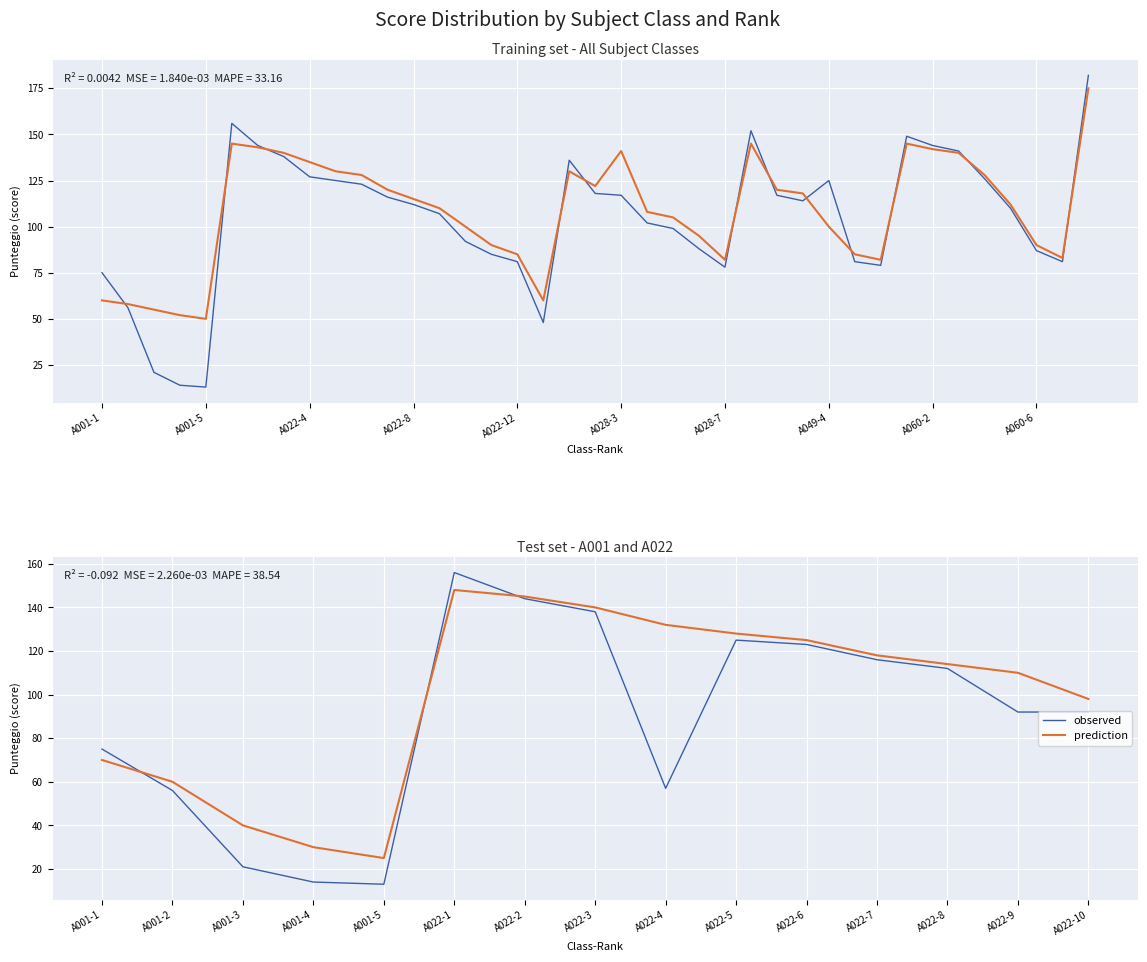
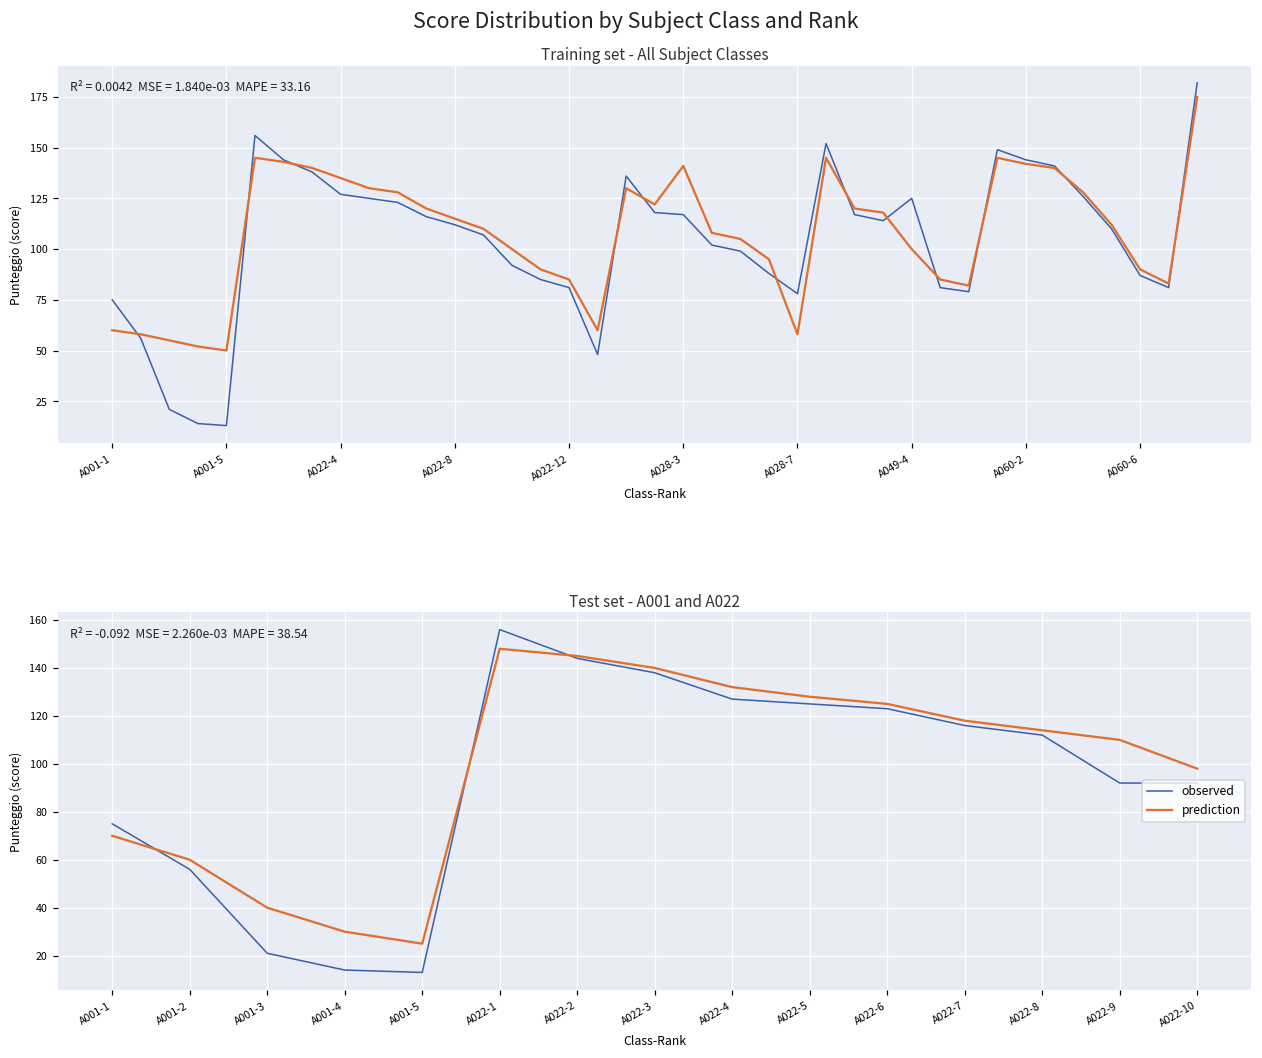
  {
    "Training set - All Subject Classes": {
      "observed": {
        "A001-1": 75,
        "A001-5": 13,
        "A022-4": 127,
        "A022-8": 112,
        "A022-12": 81,
        "A028-3": 117,
        "A028-7": 78,
        "A049-4": 125,
        "A060-2": 144,
        "A060-6": 87
      },
      "prediction": {
        "A001-1": 60,
        "A001-5": 50,
        "A022-4": 135,
        "A022-8": 115,
        "A022-12": 85,
        "A028-3": 141,
-       "A028-7": 82,
+       "A028-7": 58,
        "A049-4": 100,
        "A060-2": 142,
        "A060-6": 90
      }
    },
    "Test set - A001 and A022": {
      "observed": {
        "A001-1": 75,
        "A001-2": 56,
        "A001-3": 21,
        "A001-4": 14,
        "A001-5": 13,
        "A022-1": 156,
        "A022-3": 138,
-       "A022-4": 57,
+       "A022-4": 127,
        "A022-5": 125,
        "A022-6": 123,
        "A022-7": 116,
        "A022-8": 112,
        "A022-9": 92
      },
      "prediction": {
        "A001-1": 70,
        "A001-2": 60,
        "A001-3": 40,
        "A001-4": 30,
        "A001-5": 25,
        "A022-1": 148,
        "A022-3": 140,
        "A022-4": 132,
        "A022-5": 128,
        "A022-6": 125,
        "A022-7": 118,
        "A022-8": 114,
        "A022-9": 110,
        "A022-10": 98
      }
    }
  }
